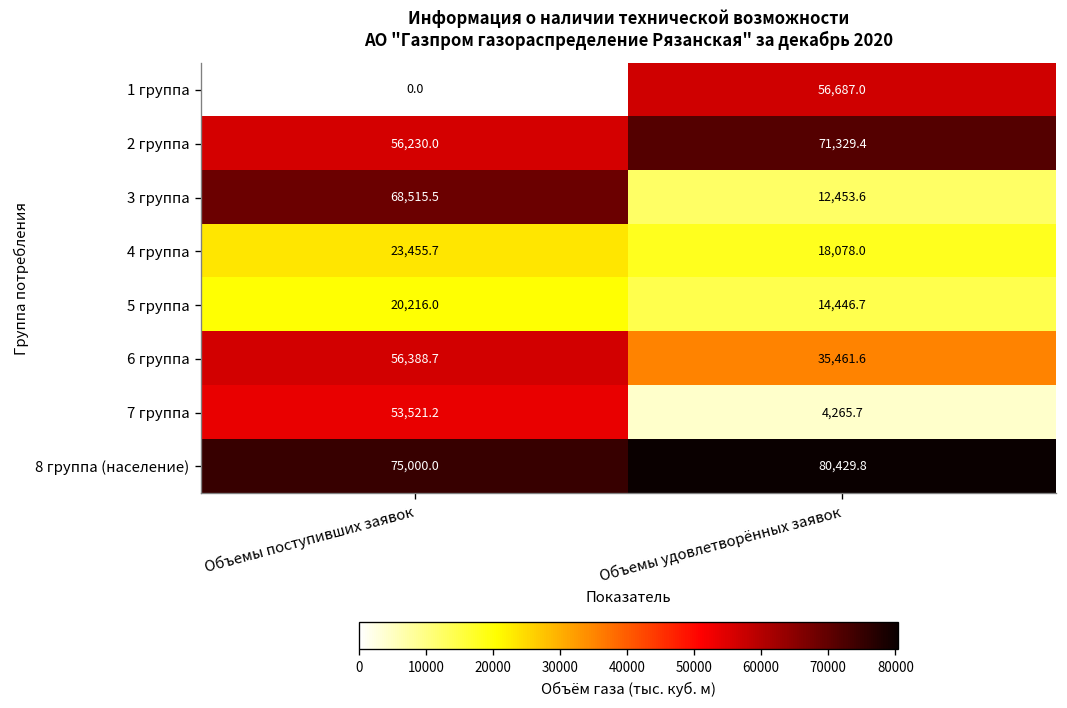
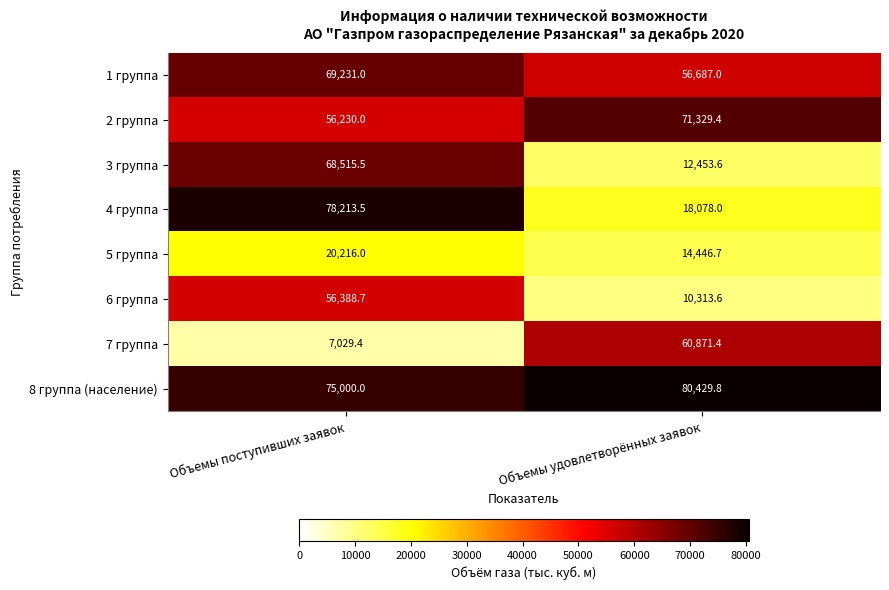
  {
    "1 группа": {
-     "Объемы поступивших заявок": "0.0",
+     "Объемы поступивших заявок": "69,231.0",
      "Объемы удовлетворённых заявок": "56,687.0"
    },
    "2 группа": {
      "Объемы поступивших заявок": "56,230.0",
      "Объемы удовлетворённых заявок": "71,329.4"
    },
    "3 группа": {
      "Объемы поступивших заявок": "68,515.5",
      "Объемы удовлетворённых заявок": "12,453.6"
    },
    "4 группа": {
-     "Объемы поступивших заявок": "23,455.7",
+     "Объемы поступивших заявок": "78,213.5",
      "Объемы удовлетворённых заявок": "18,078.0"
    },
    "5 группа": {
      "Объемы поступивших заявок": "20,216.0",
      "Объемы удовлетворённых заявок": "14,446.7"
    },
    "6 группа": {
      "Объемы поступивших заявок": "56,388.7",
-     "Объемы удовлетворённых заявок": "35,461.6"
+     "Объемы удовлетворённых заявок": "10,313.6"
    },
    "7 группа": {
-     "Объемы поступивших заявок": "53,521.2",
-     "Объемы удовлетворённых заявок": "4,265.7"
+     "Объемы поступивших заявок": "7,029.4",
+     "Объемы удовлетворённых заявок": "60,871.4"
    },
    "8 группа (население)": {
      "Объемы поступивших заявок": "75,000.0",
      "Объемы удовлетворённых заявок": "80,429.8"
    }
  }
